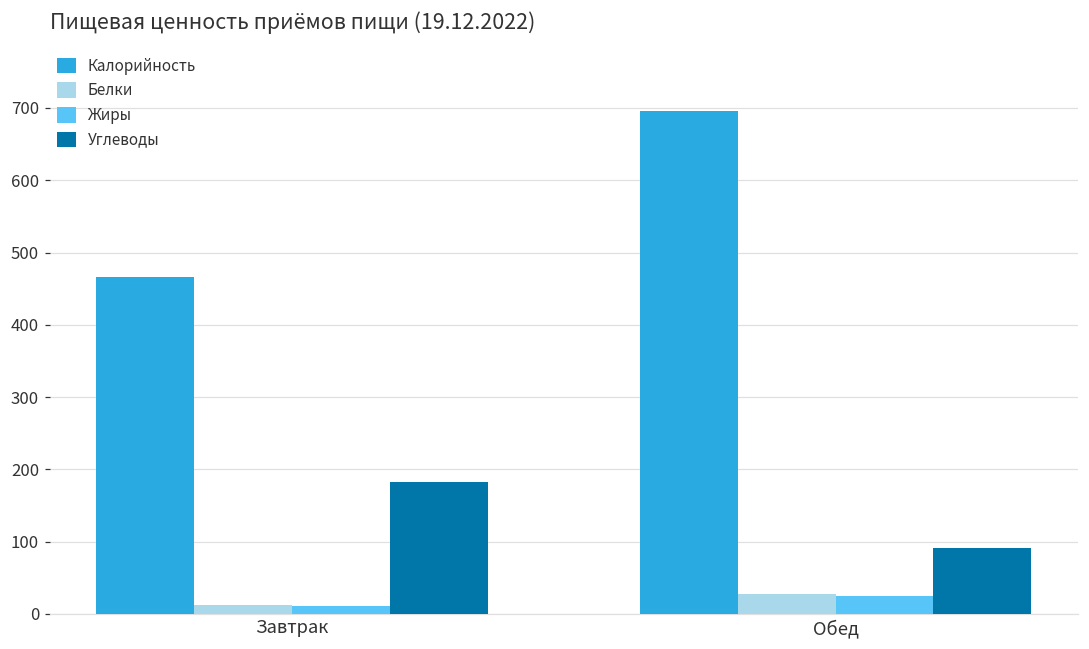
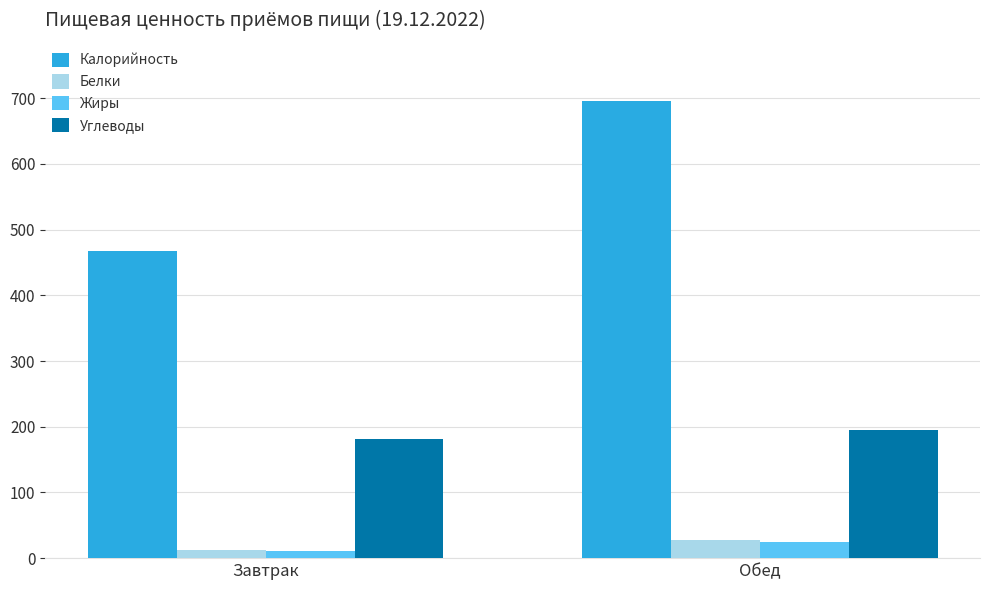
  {
    "Белки": {
      "Завтрак": 10,
      "Обед": 30
    },
    "Углеводы": {
      "Завтрак": 180,
-     "Обед": 90
+     "Обед": 200
    }
  }
